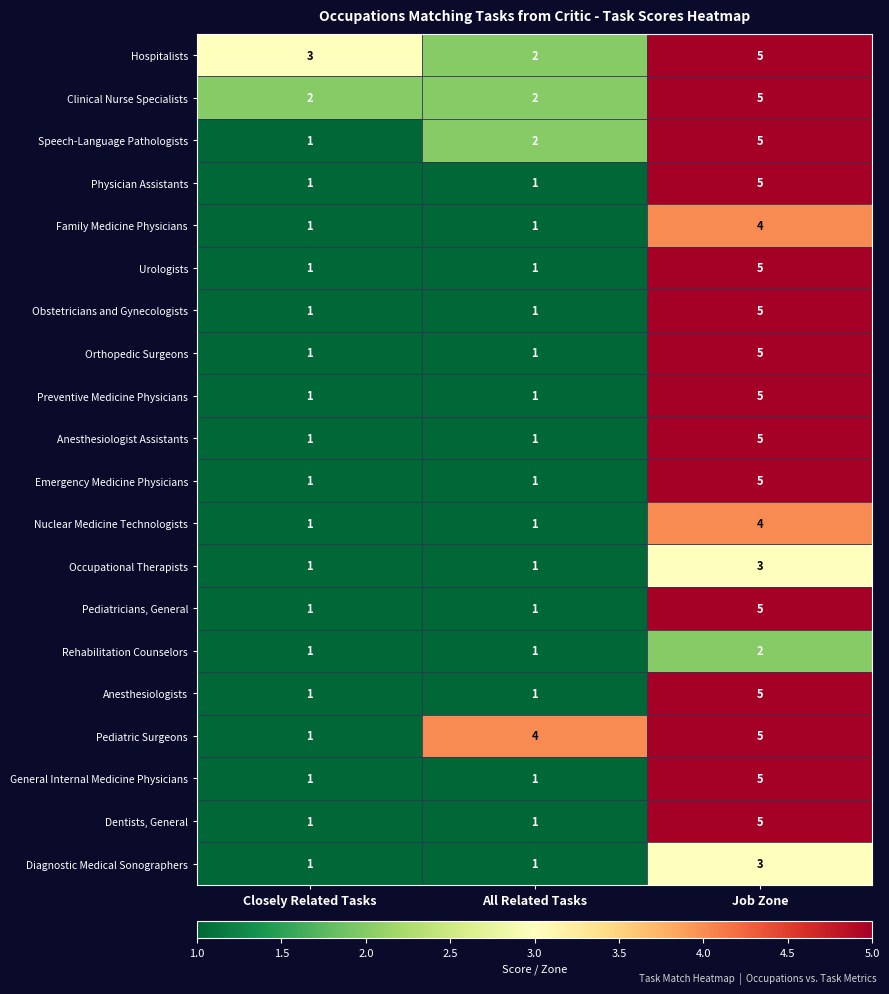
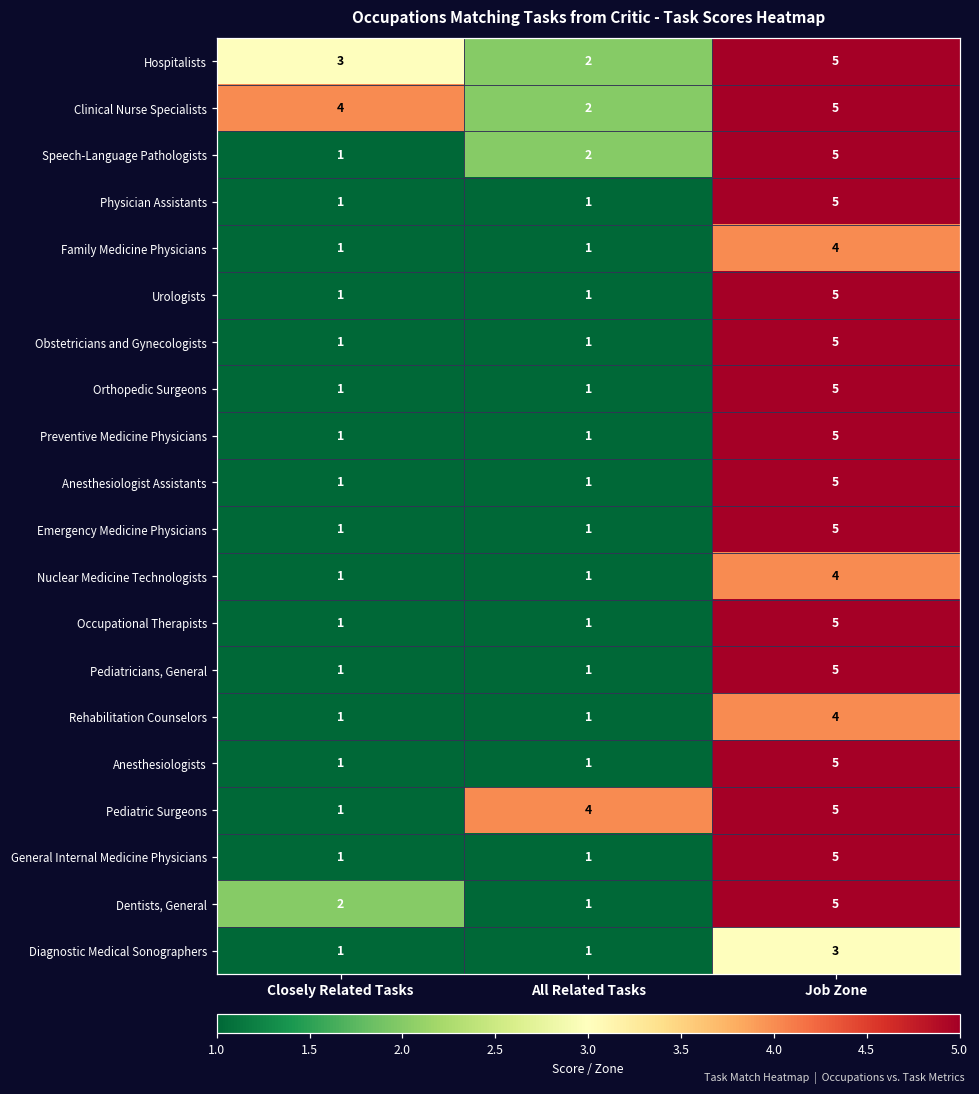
  {
    "Hospitalists": {
      "Closely Related Tasks": 3,
      "All Related Tasks": 2,
      "Job Zone": 5
    },
    "Clinical Nurse Specialists": {
-     "Closely Related Tasks": 2,
+     "Closely Related Tasks": 4,
      "All Related Tasks": 2,
      "Job Zone": 5
    },
    "Speech-Language Pathologists": {
      "Closely Related Tasks": 1,
      "All Related Tasks": 2,
      "Job Zone": 5
    },
    "Physician Assistants": {
      "Closely Related Tasks": 1,
      "All Related Tasks": 1,
      "Job Zone": 5
    },
    "Family Medicine Physicians": {
      "Closely Related Tasks": 1,
      "All Related Tasks": 1,
      "Job Zone": 4
    },
    "Urologists": {
      "Closely Related Tasks": 1,
      "All Related Tasks": 1,
      "Job Zone": 5
    },
    "Obstetricians and Gynecologists": {
      "Closely Related Tasks": 1,
      "All Related Tasks": 1,
      "Job Zone": 5
    },
    "Orthopedic Surgeons": {
      "Closely Related Tasks": 1,
      "All Related Tasks": 1,
      "Job Zone": 5
    },
    "Preventive Medicine Physicians": {
      "Closely Related Tasks": 1,
      "All Related Tasks": 1,
      "Job Zone": 5
    },
    "Anesthesiologist Assistants": {
      "Closely Related Tasks": 1,
      "All Related Tasks": 1,
      "Job Zone": 5
    },
    "Emergency Medicine Physicians": {
      "Closely Related Tasks": 1,
      "All Related Tasks": 1,
      "Job Zone": 5
    },
    "Nuclear Medicine Technologists": {
      "Closely Related Tasks": 1,
      "All Related Tasks": 1,
      "Job Zone": 4
    },
    "Occupational Therapists": {
      "Closely Related Tasks": 1,
      "All Related Tasks": 1,
-     "Job Zone": 3
+     "Job Zone": 5
    },
    "Pediatricians, General": {
      "Closely Related Tasks": 1,
      "All Related Tasks": 1,
      "Job Zone": 5
    },
    "Rehabilitation Counselors": {
      "Closely Related Tasks": 1,
      "All Related Tasks": 1,
-     "Job Zone": 2
+     "Job Zone": 4
    },
    "Anesthesiologists": {
      "Closely Related Tasks": 1,
      "All Related Tasks": 1,
      "Job Zone": 5
    },
    "Pediatric Surgeons": {
      "Closely Related Tasks": 1,
      "All Related Tasks": 4,
      "Job Zone": 5
    },
    "General Internal Medicine Physicians": {
      "Closely Related Tasks": 1,
      "All Related Tasks": 1,
      "Job Zone": 5
    },
    "Dentists, General": {
-     "Closely Related Tasks": 1,
+     "Closely Related Tasks": 2,
      "All Related Tasks": 1,
      "Job Zone": 5
    },
    "Diagnostic Medical Sonographers": {
      "Closely Related Tasks": 1,
      "All Related Tasks": 1,
      "Job Zone": 3
    }
  }
